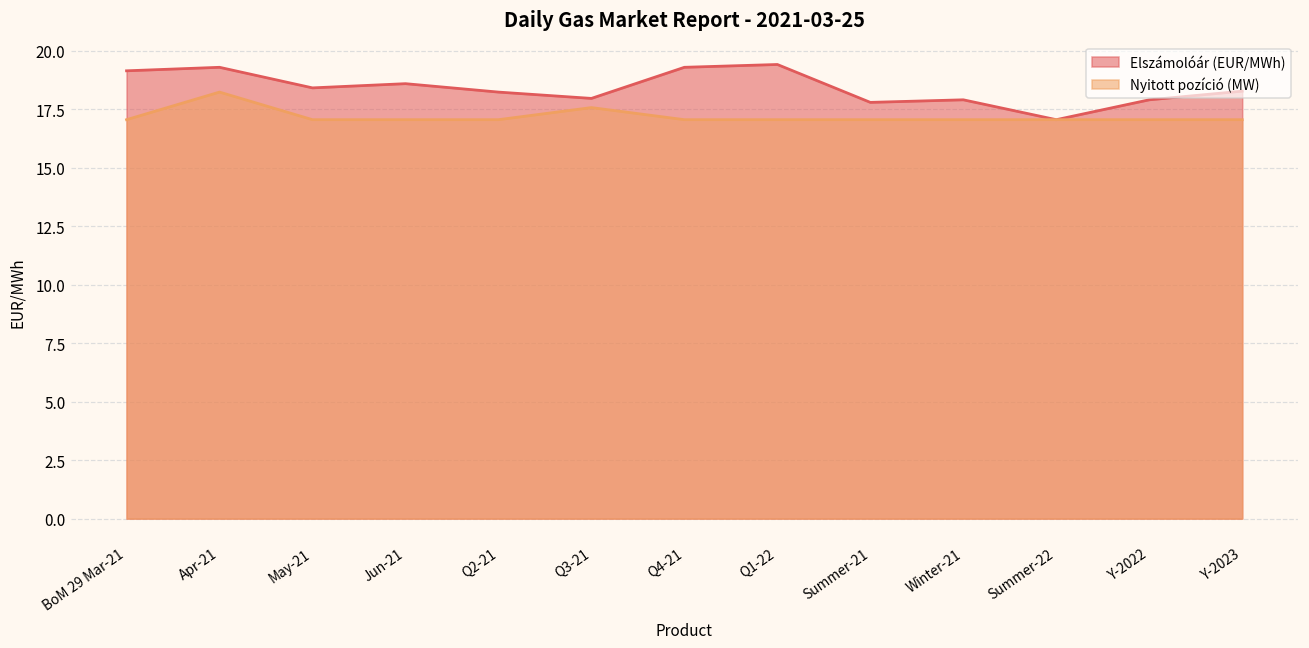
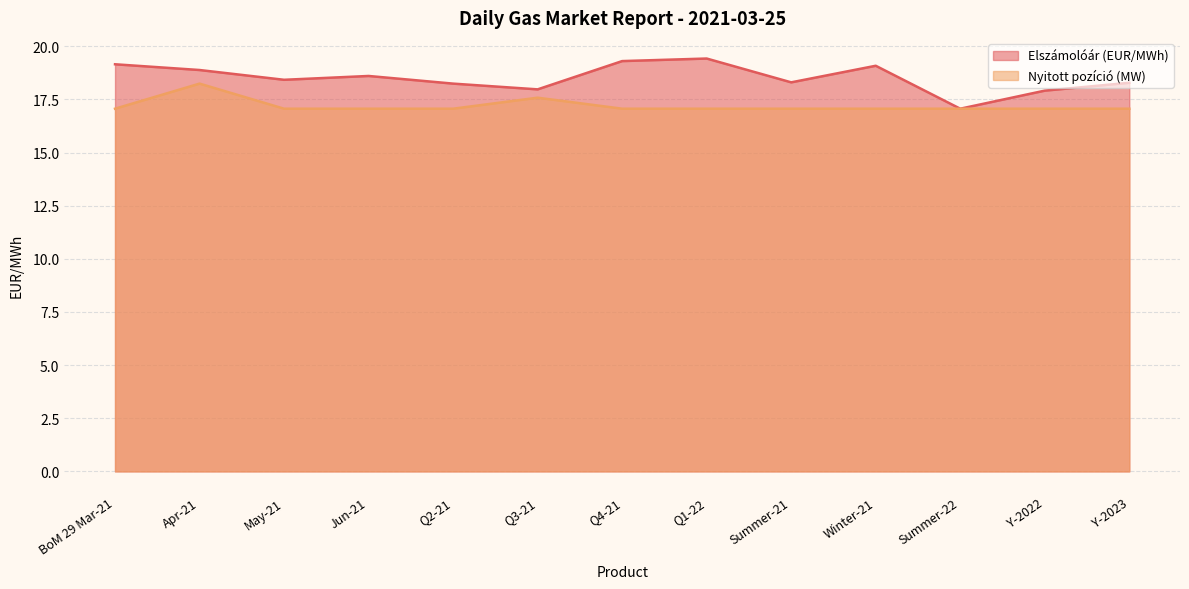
  {
    "Elszámolóár (EUR/MWh)": {
      "BoM 29 Mar-21": 19.2,
-     "Apr-21": 19.3,
+     "Apr-21": 18.9,
      "May-21": 18.4,
      "Jun-21": 18.6,
      "Q2-21": 18.2,
      "Q3-21": 18.0,
      "Q4-21": 19.3,
      "Q1-22": 19.4,
-     "Summer-21": 17.8,
-     "Winter-21": 17.9,
+     "Summer-21": 18.3,
+     "Winter-21": 19.1,
      "Y-2022": 17.9
    },
    "Nyitott pozíció (MW)": {
      "BoM 29 Mar-21": 17.1,
      "Apr-21": 18.2,
      "May-21": 17.1,
      "Jun-21": 17.1,
      "Q2-21": 17.1,
      "Q3-21": 17.6,
      "Q4-21": 17.1,
      "Q1-22": 17.1,
      "Summer-21": 17.1,
      "Winter-21": 17.1,
      "Y-2022": 17.1,
      "Y-2023": 17.1
    }
  }
